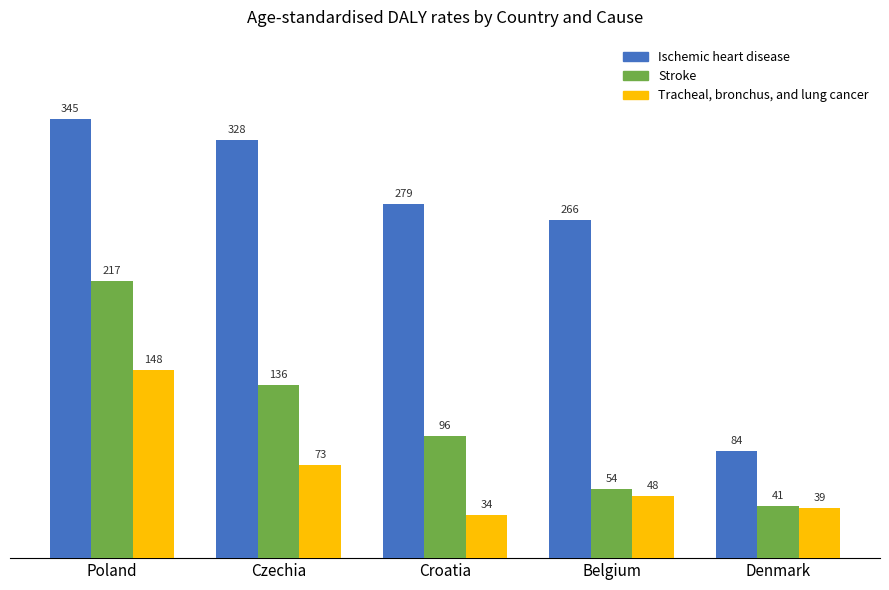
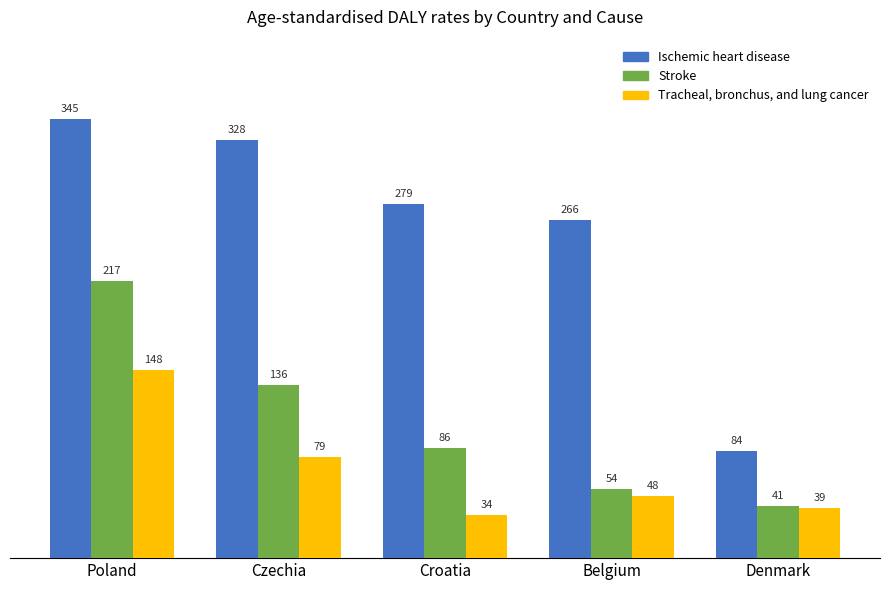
  {
    "Ischemic heart disease": {
      "Poland": 345,
      "Czechia": 328,
      "Croatia": 279,
      "Belgium": 266,
      "Denmark": 84
    },
    "Stroke": {
      "Poland": 217,
      "Czechia": 136,
-     "Croatia": 96,
+     "Croatia": 86,
      "Belgium": 54,
      "Denmark": 41
    },
    "Tracheal, bronchus, and lung cancer": {
      "Poland": 148,
-     "Czechia": 73,
+     "Czechia": 79,
      "Croatia": 34,
      "Belgium": 48,
      "Denmark": 39
    }
  }
